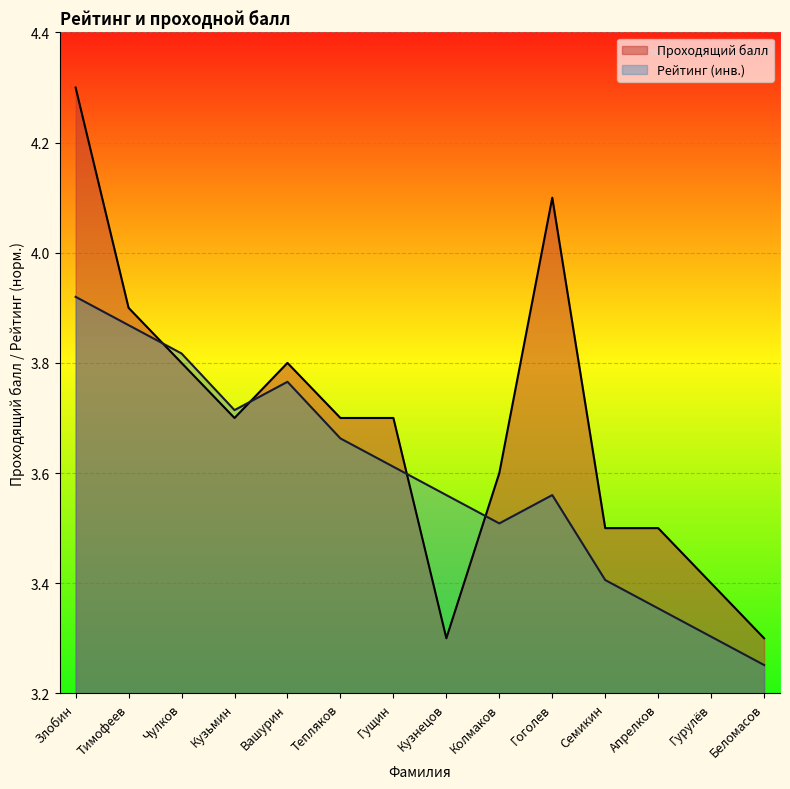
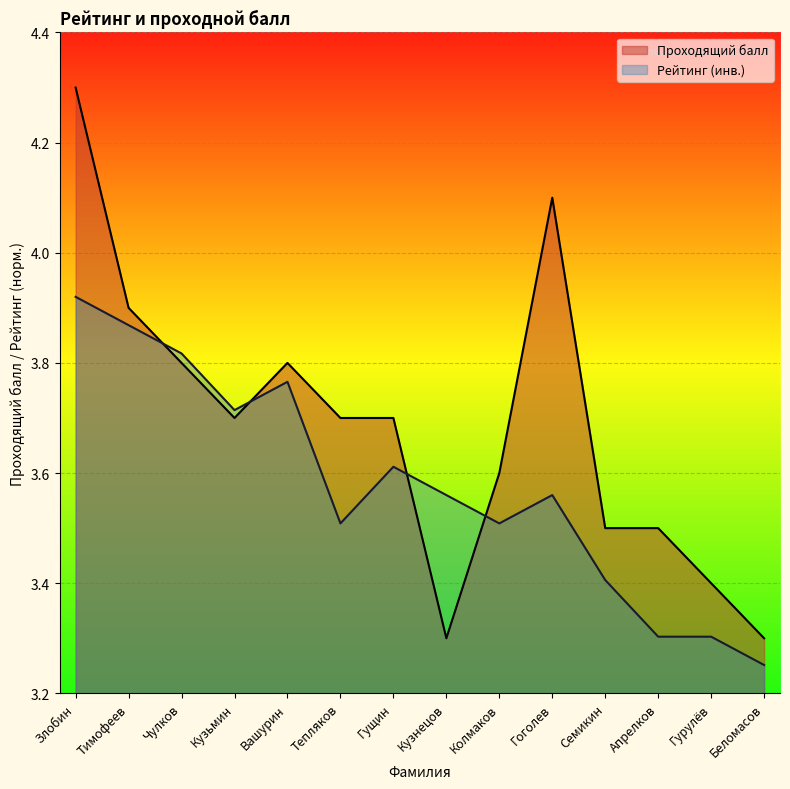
  {
    "Проходящий балл": {
      "Злобин": 4.30,
      "Тимофеев": 3.90,
      "Чулков": 3.80,
      "Кузьмин": 3.70,
      "Вашурин": 3.80,
      "Тепляков": 3.70,
      "Гущин": 3.70,
      "Кузнецов": 3.30,
      "Колмаков": 3.60,
      "Гоголев": 4.10,
      "Семикин": 3.50,
      "Апрелков": 3.50,
      "Гурулёв": 3.40,
      "Беломасов": 3.30
    },
    "Рейтинг (инв.)": {
      "Злобин": 3.92,
      "Тимофеев": 3.87,
      "Чулков": 3.82,
      "Кузьмин": 3.71,
      "Вашурин": 3.77,
-     "Тепляков": 3.66,
+     "Тепляков": 3.51,
      "Гущин": 3.61,
      "Кузнецов": 3.56,
      "Колмаков": 3.51,
      "Гоголев": 3.56,
      "Семикин": 3.41,
-     "Апрелков": 3.35,
+     "Апрелков": 3.30,
      "Гурулёв": 3.30,
      "Беломасов": 3.25
    }
  }
